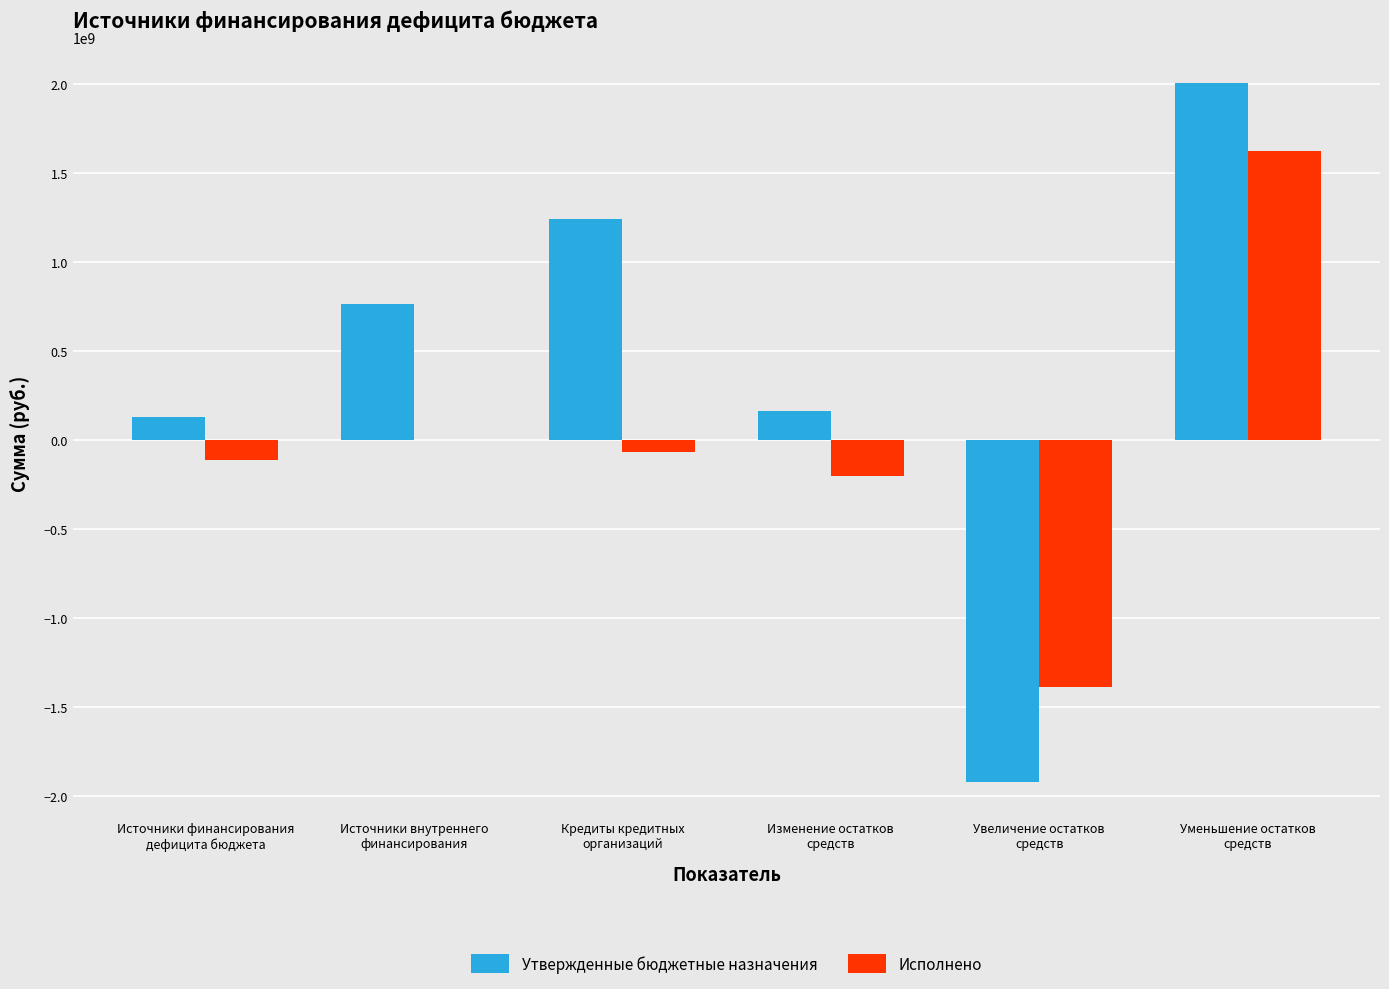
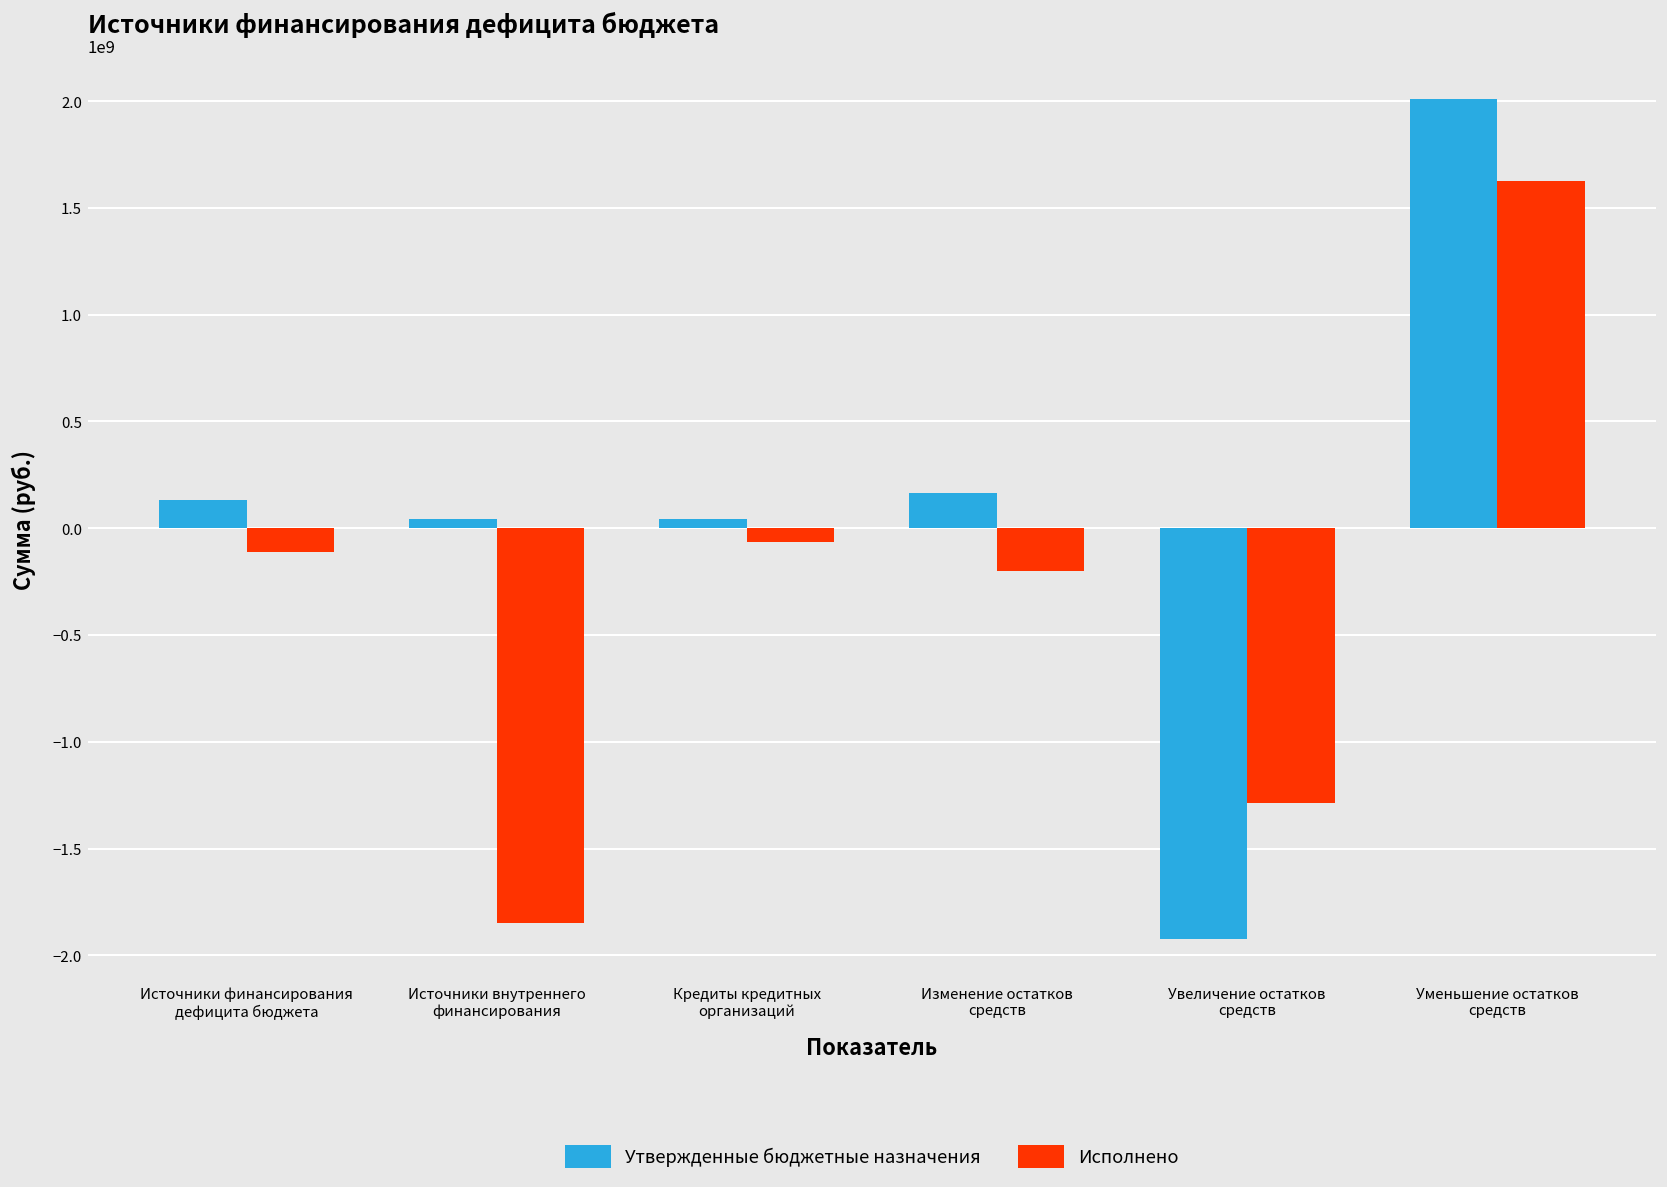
  {
    "Утвержденные бюджетные назначения": {
      "Источники финансирования дефицита бюджета": 130000000,
-     "Источники внутреннего финансирования": 770000000,
-     "Кредиты кредитных организаций": 1240000000,
+     "Источники внутреннего финансирования": 50000000,
+     "Кредиты кредитных организаций": 50000000,
      "Изменение остатков средств": 160000000,
      "Увеличение остатков средств": -1920000000,
      "Уменьшение остатков средств": 2010000000
    },
    "Исполнено": {
      "Источники финансирования дефицита бюджета": -110000000,
-     "Источники внутреннего финансирования": 0,
+     "Источники внутреннего финансирования": -1850000000,
      "Кредиты кредитных организаций": -70000000,
      "Изменение остатков средств": -200000000,
-     "Увеличение остатков средств": -1390000000,
+     "Увеличение остатков средств": -1290000000,
      "Уменьшение остатков средств": 1620000000
    }
  }
